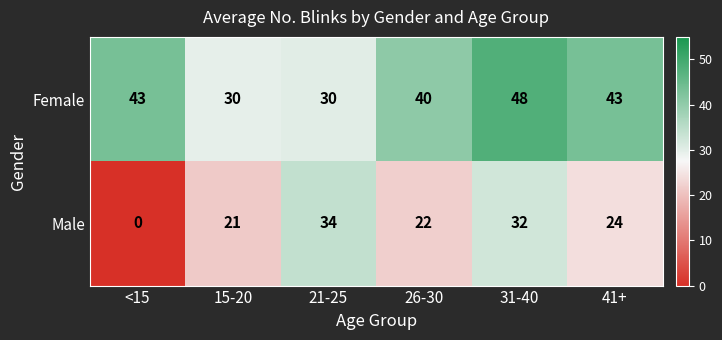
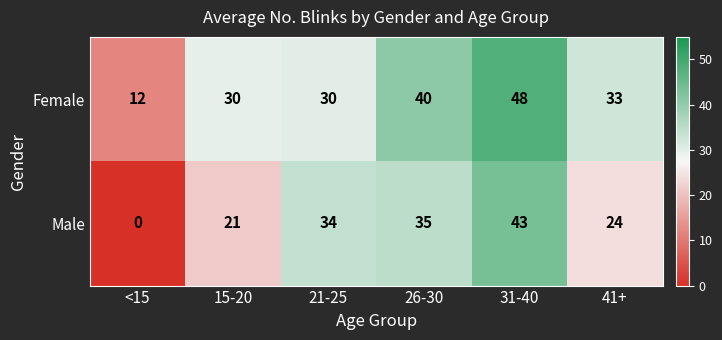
  {
    "Female": {
-     "<15": 43,
+     "<15": 12,
      "15-20": 30,
      "21-25": 30,
      "26-30": 40,
      "31-40": 48,
-     "41+": 43
+     "41+": 33
    },
    "Male": {
      "<15": 0,
      "15-20": 21,
      "21-25": 34,
-     "26-30": 22,
-     "31-40": 32,
+     "26-30": 35,
+     "31-40": 43,
      "41+": 24
    }
  }
